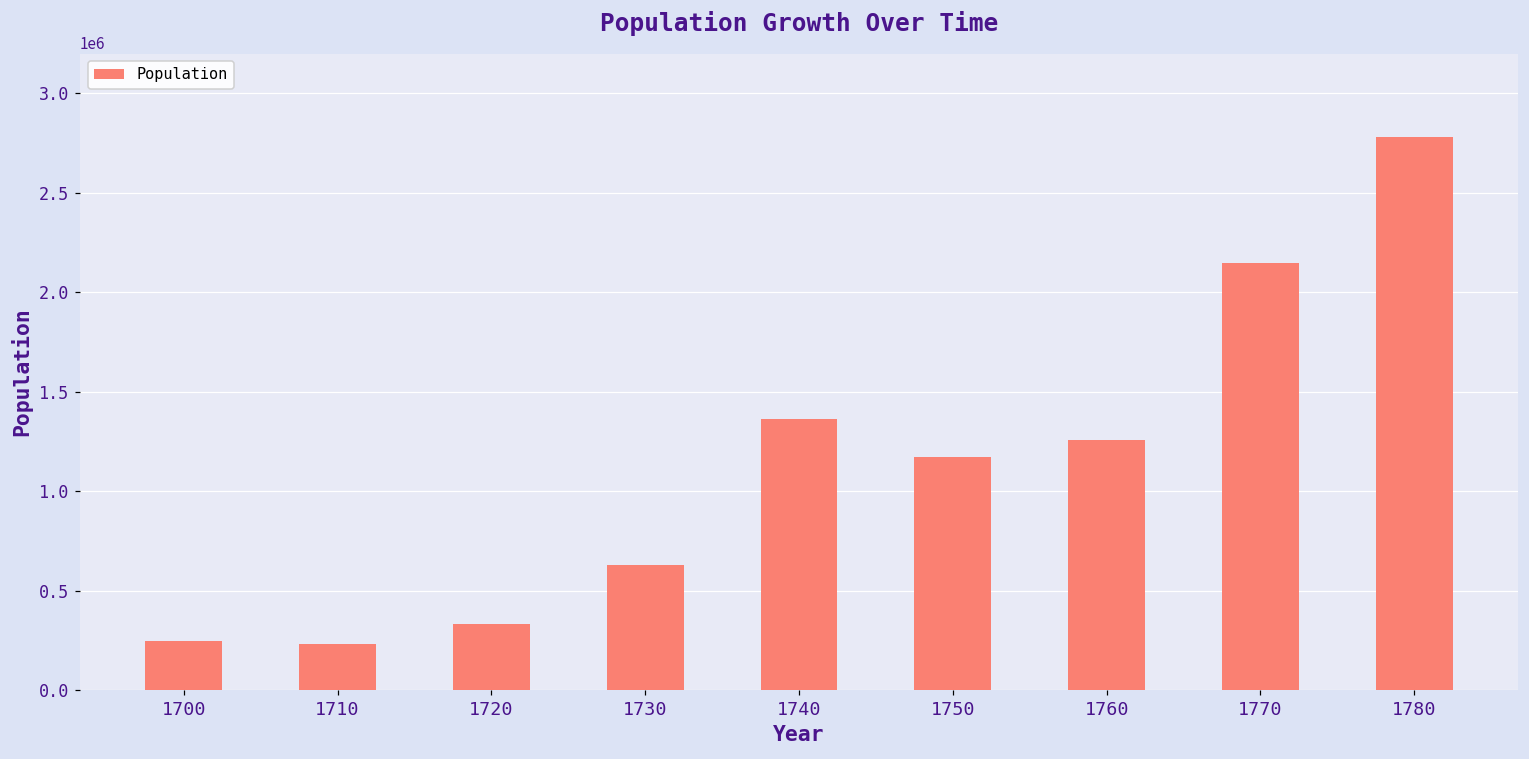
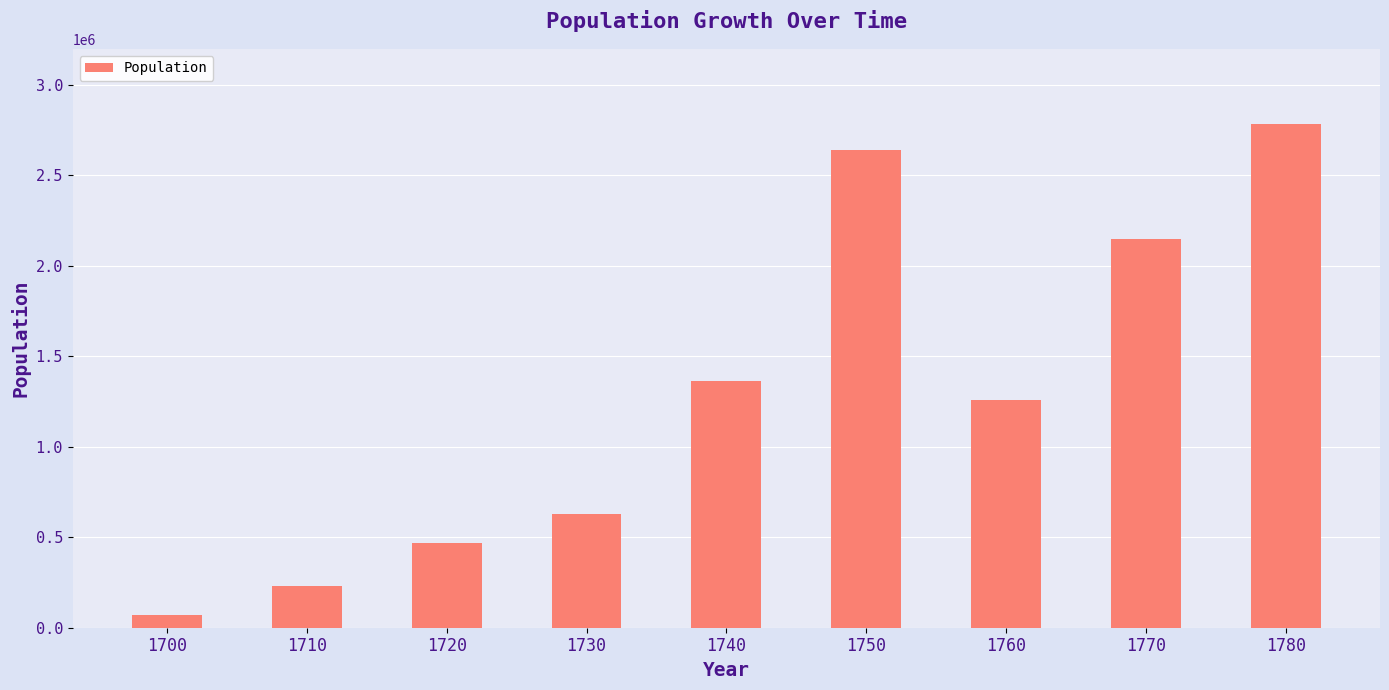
  {
-   "1700": 250000,
+   "1700": 70000,
    "1710": 230000,
-   "1720": 330000,
+   "1720": 470000,
    "1730": 630000,
    "1740": 1360000,
-   "1750": 1170000,
+   "1750": 2640000,
    "1760": 1260000,
    "1770": 2150000,
    "1780": 2780000
  }
